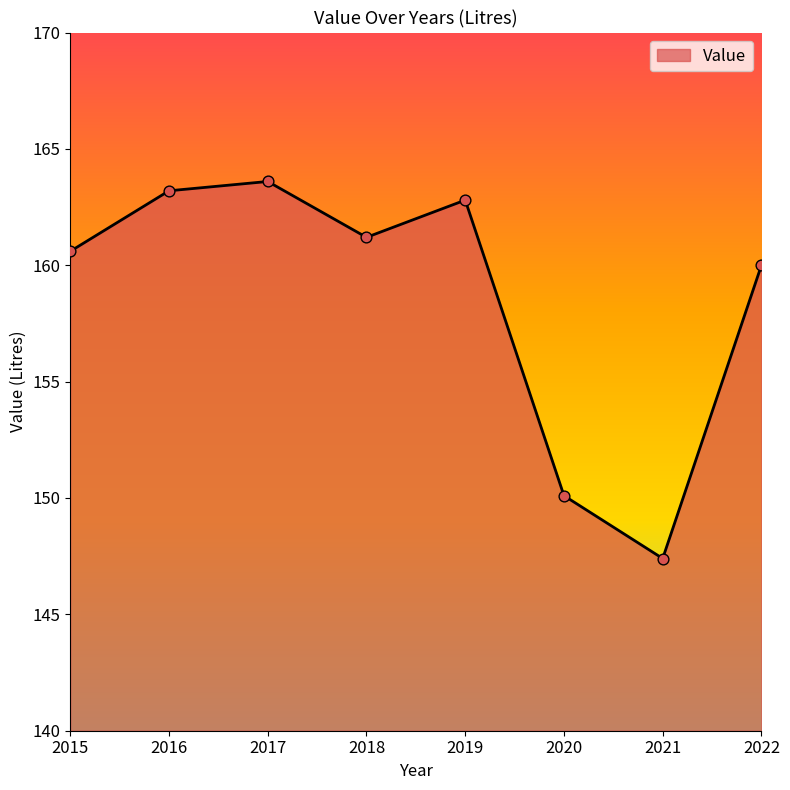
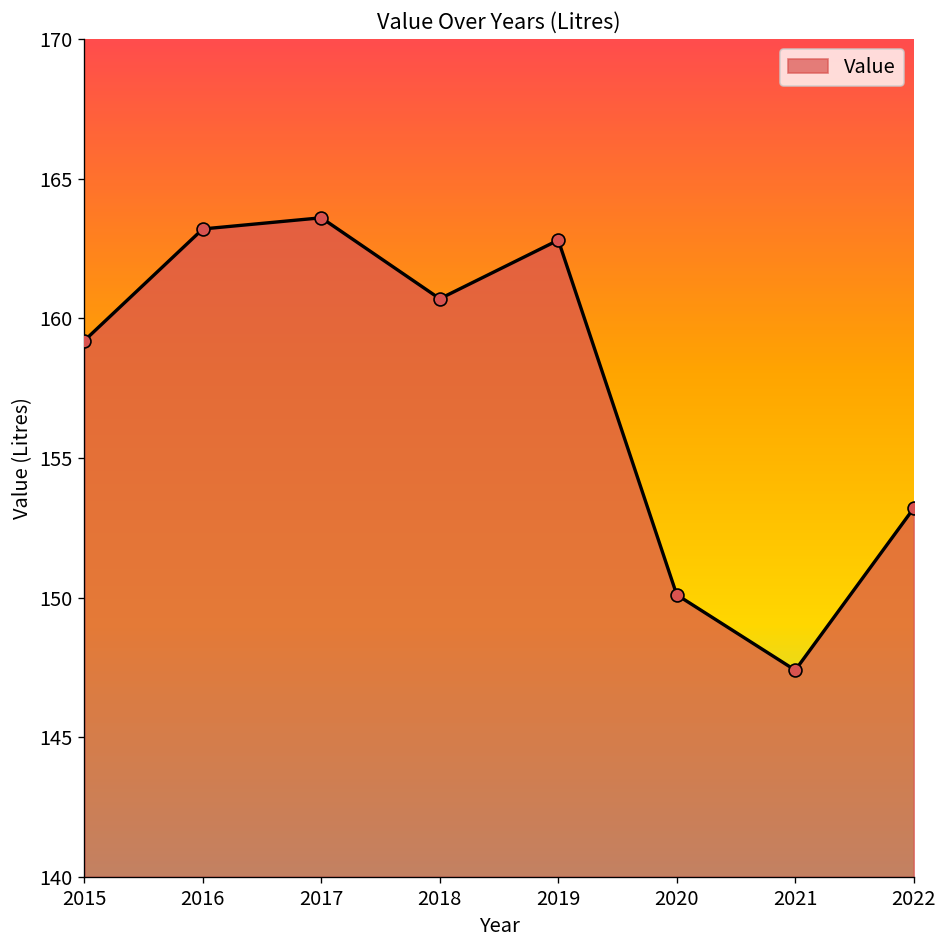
  {
-   "2015": 160.6,
+   "2015": 159.2,
    "2016": 163.2,
    "2017": 163.6,
-   "2018": 161.2,
+   "2018": 160.7,
    "2019": 162.8,
    "2020": 150.1,
    "2021": 147.4,
-   "2022": 160.0
+   "2022": 153.2
  }
